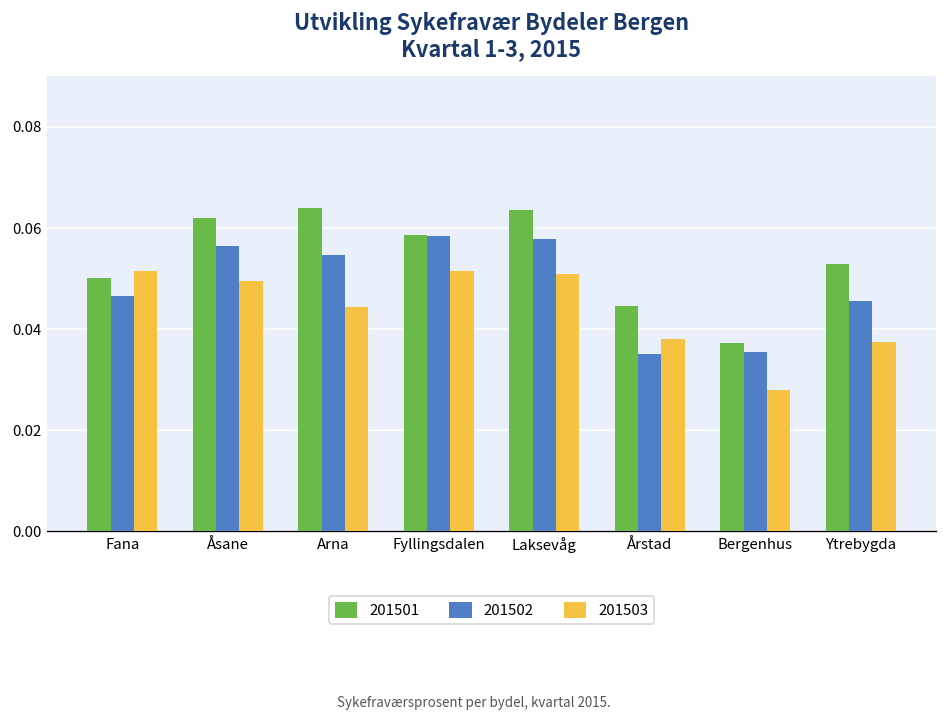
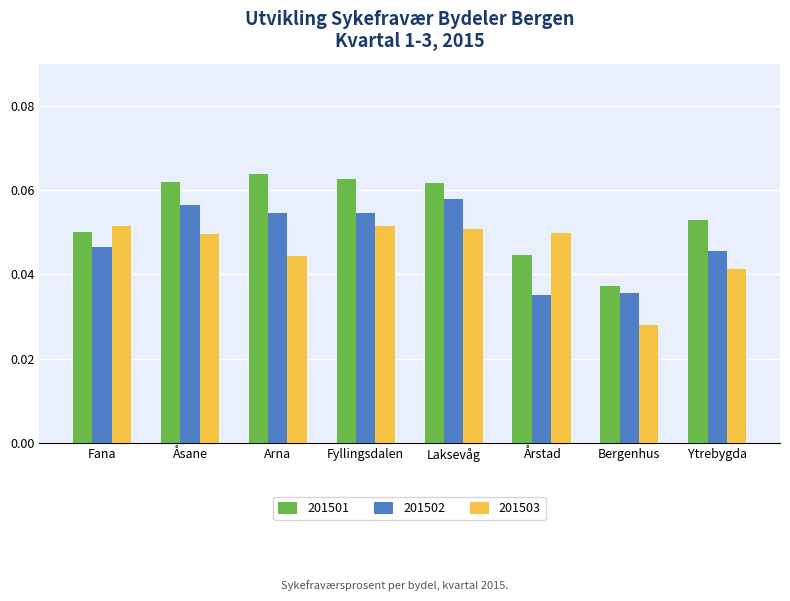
  {
    "201501": {
      "Fana": 0.050,
      "Åsane": 0.062,
      "Arna": 0.064,
-     "Fyllingsdalen": 0.059,
-     "Laksevåg": 0.064,
+     "Fyllingsdalen": 0.063,
+     "Laksevåg": 0.062,
      "Årstad": 0.045,
      "Bergenhus": 0.037,
      "Ytrebygda": 0.053
    },
    "201502": {
      "Fana": 0.047,
      "Åsane": 0.056,
      "Arna": 0.055,
-     "Fyllingsdalen": 0.058,
+     "Fyllingsdalen": 0.054,
      "Laksevåg": 0.058,
      "Årstad": 0.035,
      "Bergenhus": 0.036,
      "Ytrebygda": 0.046
    },
    "201503": {
      "Fana": 0.051,
      "Åsane": 0.050,
      "Arna": 0.044,
      "Fyllingsdalen": 0.051,
      "Laksevåg": 0.051,
-     "Årstad": 0.038,
+     "Årstad": 0.050,
      "Bergenhus": 0.028,
-     "Ytrebygda": 0.037
+     "Ytrebygda": 0.041
    }
  }
